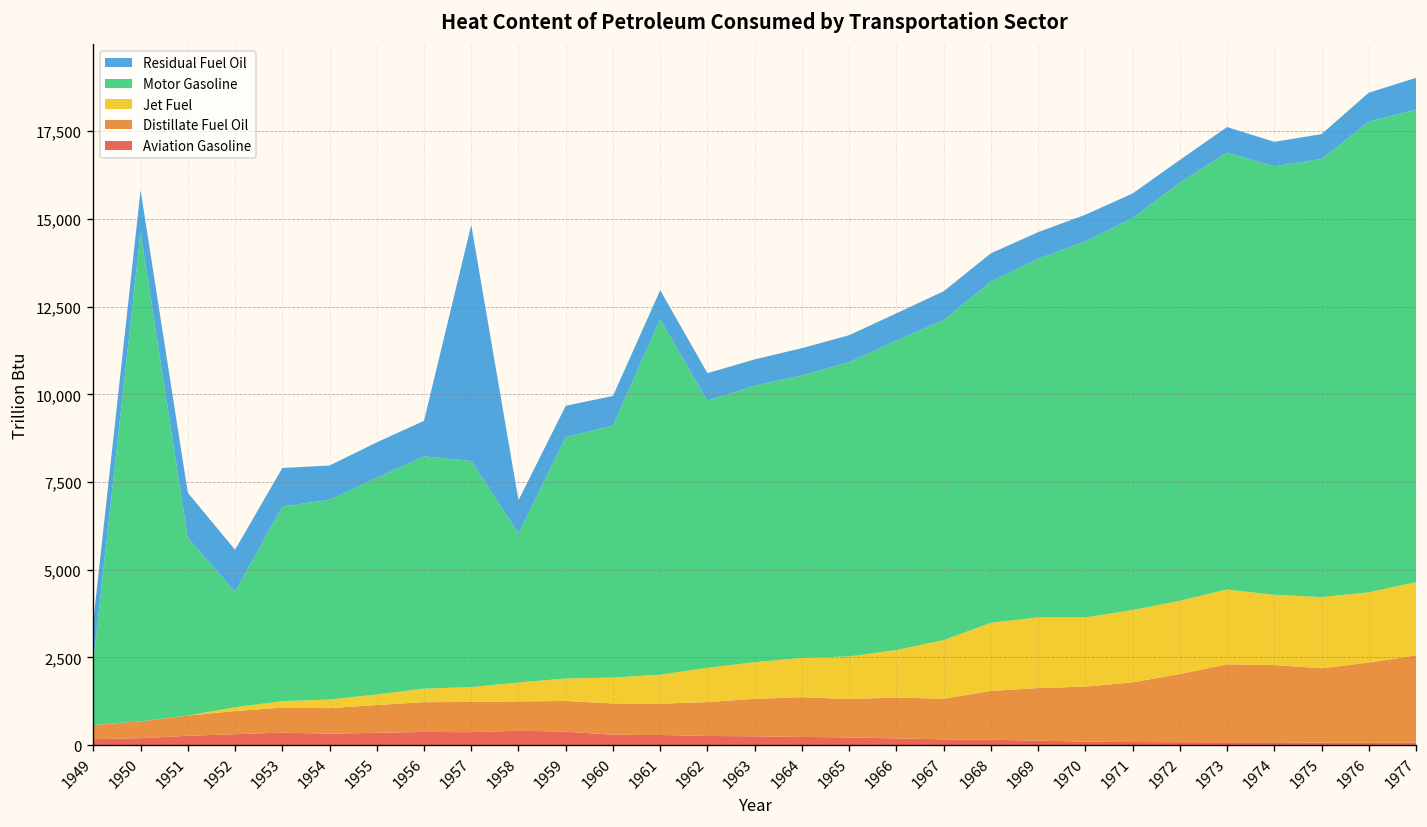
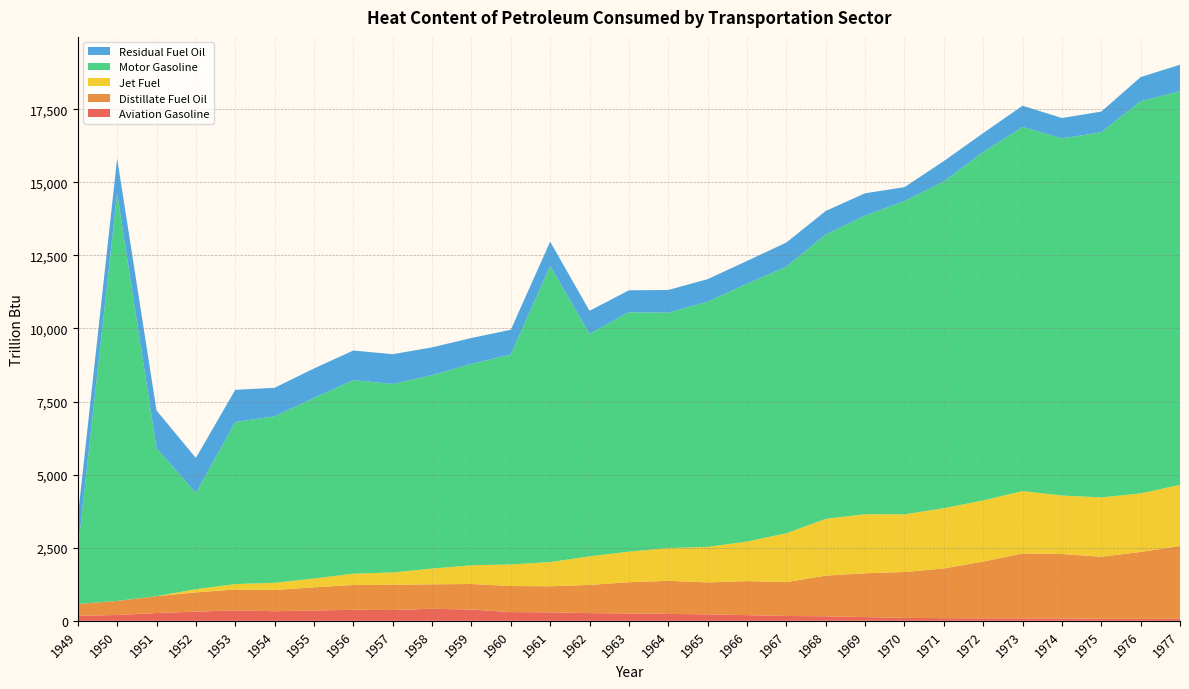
  {
    "Jet Fuel": {
      "1952": "100",
      "1953": "200",
      "1954": "200",
      "1955": "300",
      "1956": "400",
      "1957": "400",
      "1958": "500",
      "1959": "600",
      "1960": "700",
      "1961": "800",
      "1962": "1,000",
      "1963": "1,000",
      "1964": "1,100",
      "1965": "1,200",
      "1966": "1,400",
      "1967": "1,700",
      "1968": "1,900",
      "1969": "2,000",
      "1970": "2,000",
      "1971": "2,100",
      "1972": "2,100",
      "1973": "2,100",
      "1974": "2,000",
      "1975": "2,000",
      "1976": "2,000",
      "1977": "2,100"
    },
    "Motor Gasoline": {
      "1949": "1,800",
      "1950": "13,900",
      "1951": "5,100",
      "1952": "3,300",
      "1953": "5,500",
      "1954": "5,700",
      "1955": "6,200",
      "1956": "6,600",
      "1957": "6,400",
-     "1958": "4,200",
+     "1958": "6,600",
      "1959": "6,900",
      "1960": "7,200",
      "1961": "10,100",
      "1962": "7,600",
-     "1963": "7,900",
+     "1963": "8,200",
      "1964": "8,000",
      "1965": "8,400",
      "1966": "8,800",
      "1967": "9,100",
      "1968": "9,700",
      "1969": "10,200",
      "1970": "10,700",
      "1971": "11,200",
      "1972": "11,900",
      "1973": "12,500",
      "1974": "12,200",
      "1975": "12,500",
      "1976": "13,400",
      "1977": "13,500"
    },
    "Residual Fuel Oil": {
      "1949": "1,200",
      "1950": "1,200",
      "1951": "1,300",
      "1952": "1,200",
      "1953": "1,100",
      "1954": "1,000",
      "1955": "1,000",
      "1956": "1,000",
-     "1957": "6,700",
+     "1957": "1,000",
      "1958": "900",
      "1959": "900",
      "1960": "800",
      "1961": "800",
      "1962": "800",
      "1963": "700",
      "1964": "800",
      "1965": "800",
      "1966": "800",
      "1967": "800",
      "1968": "800",
      "1969": "800",
-     "1970": "800",
+     "1970": "500",
      "1971": "700",
      "1972": "600",
      "1973": "700",
      "1974": "700",
      "1975": "700",
      "1976": "800",
      "1977": "900"
    }
  }
